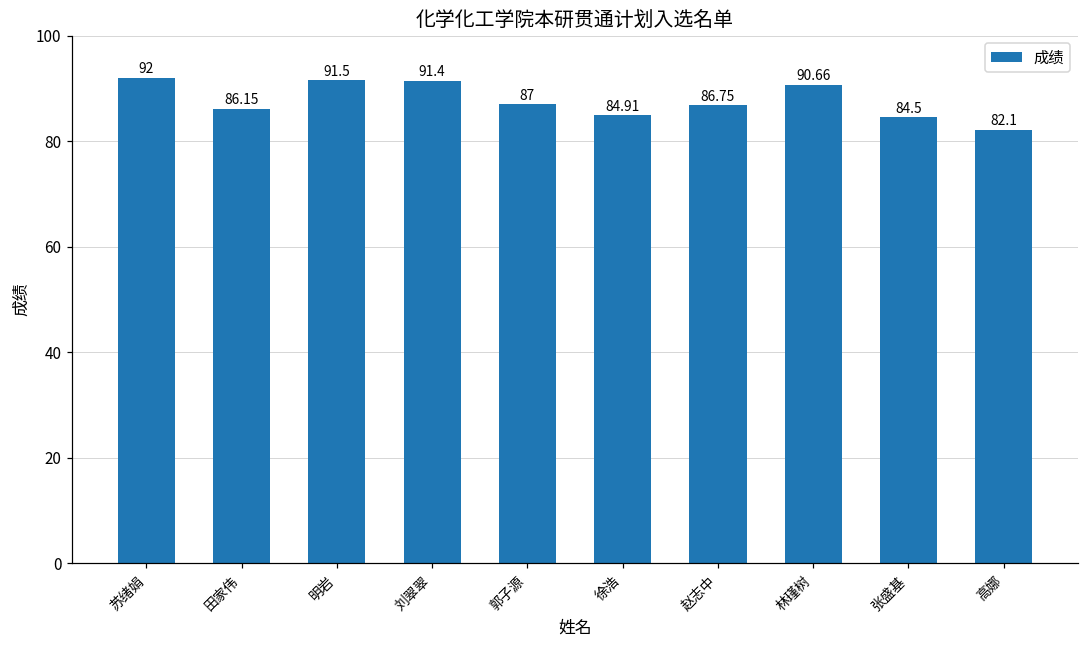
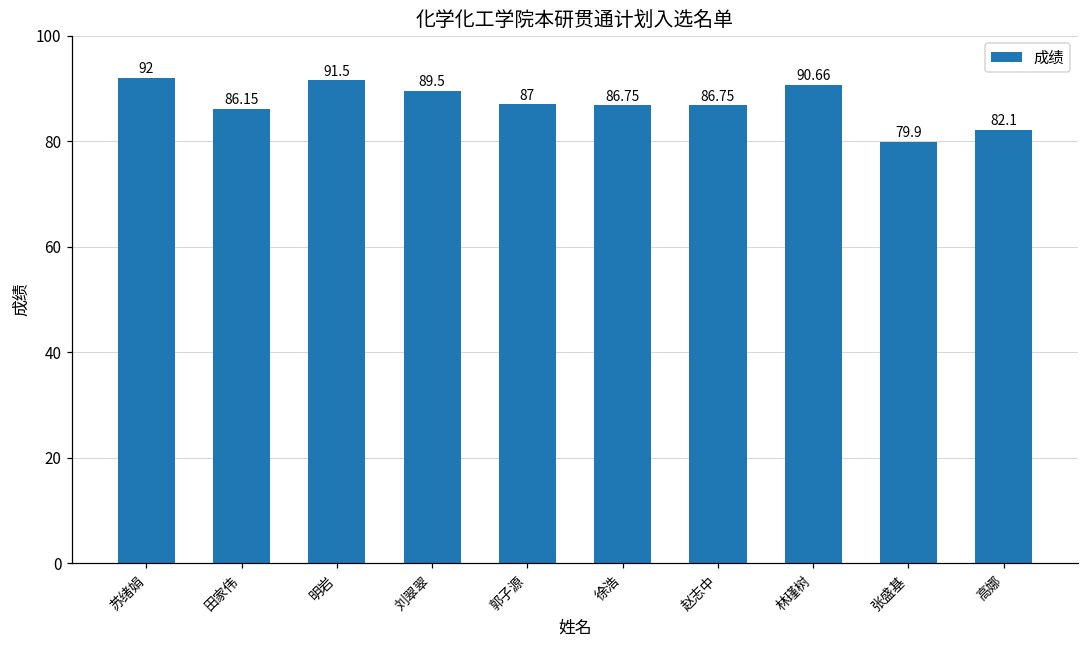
  {
    "苏绪娟": 92,
    "田家伟": 86.15,
    "明岩": 91.5,
-   "刘翠翠": 91.4,
+   "刘翠翠": 89.5,
    "郭子源": 87,
-   "徐浩": 84.91,
+   "徐浩": 86.75,
    "赵志中": 86.75,
    "林瑾树": 90.66,
-   "张盛基": 84.5,
+   "张盛基": 79.9,
    "高娜": 82.1
  }
